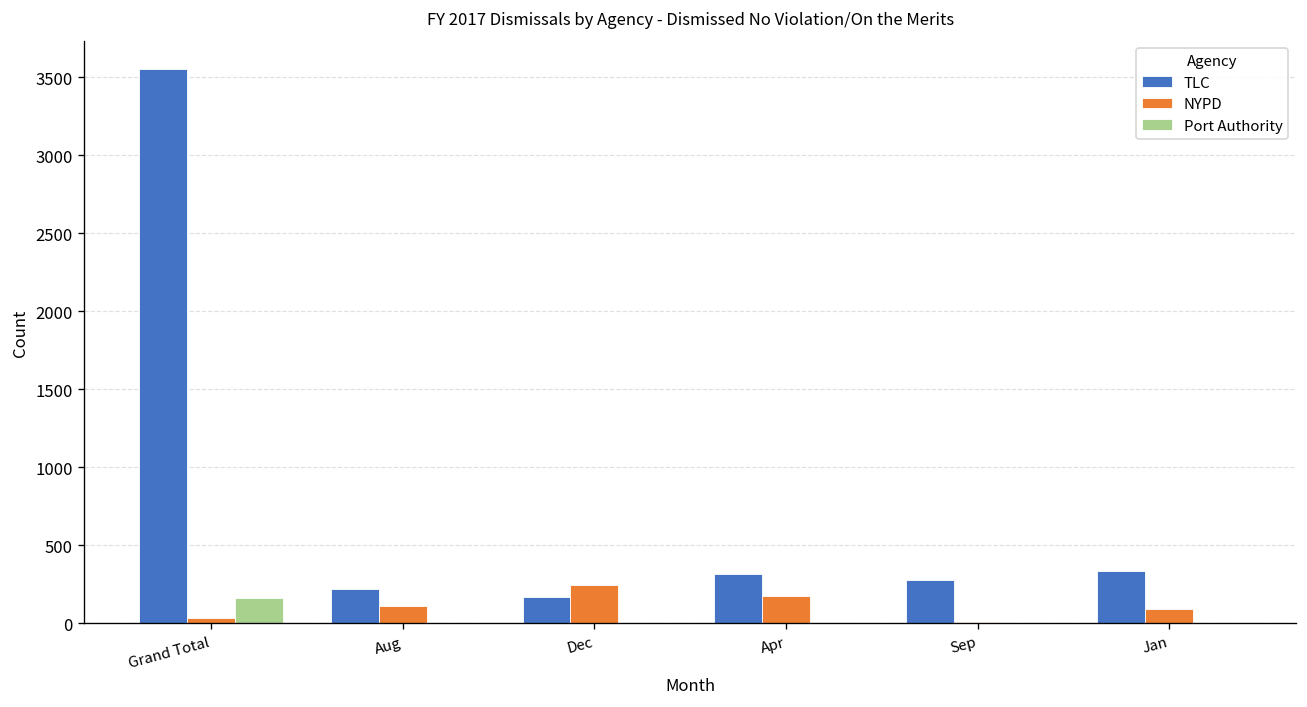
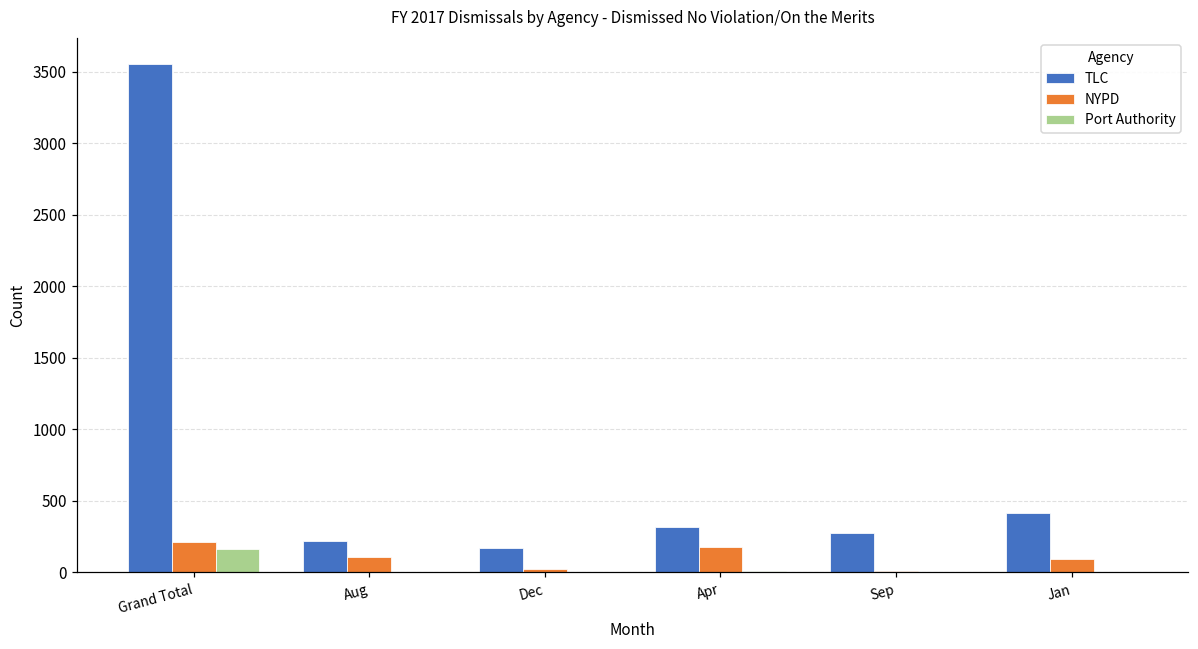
  {
    "TLC": {
      "Grand Total": 3560,
      "Aug": 220,
      "Dec": 170,
      "Apr": 320,
      "Sep": 280,
-     "Jan": 340
+     "Jan": 420
    },
    "NYPD": {
-     "Grand Total": 30,
+     "Grand Total": 210,
      "Aug": 110,
-     "Dec": 250,
+     "Dec": 20,
      "Apr": 180,
      "Jan": 90
    },
    "Port Authority": {
      "Grand Total": 160,
      "Dec": 0,
      "Sep": 0
    }
  }
